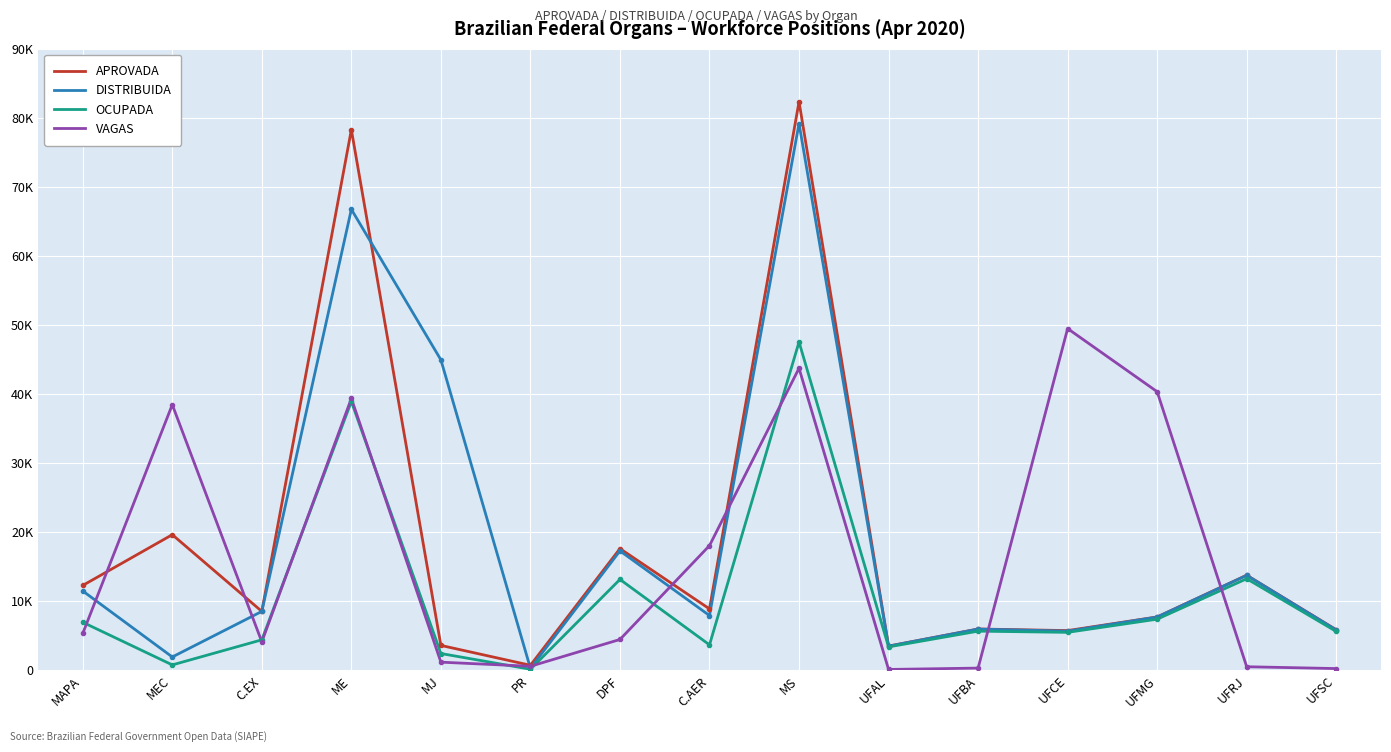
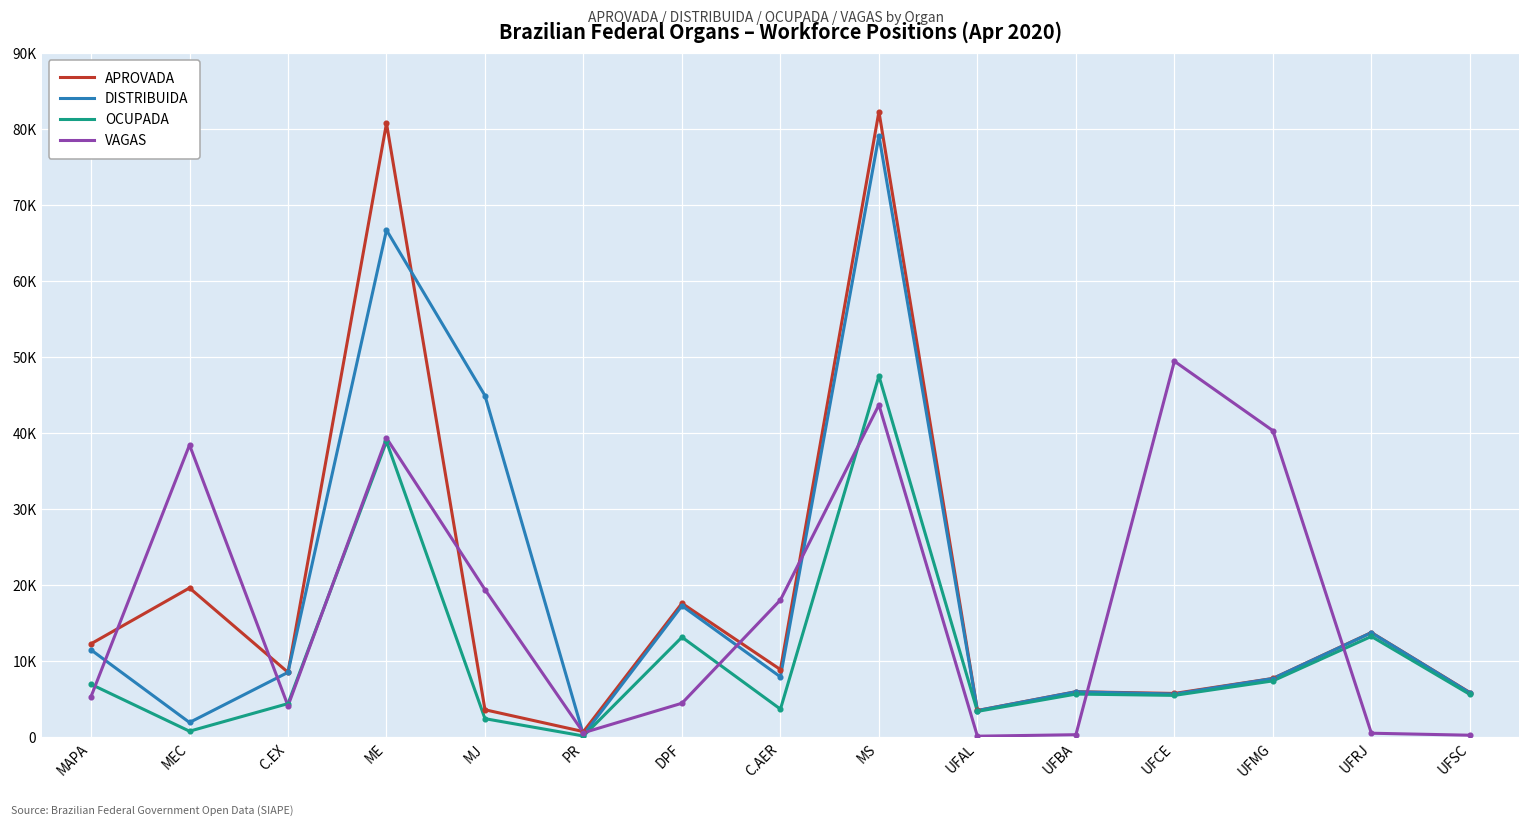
  {
    "APROVADA": {
      "MAPA": 12000,
      "MEC": 20000,
-     "ME": 78000,
+     "ME": 81000,
      "MJ": 4000,
      "C.AER": 9000,
      "MS": 82000
    },
    "DISTRIBUIDA": {
      "MAPA": 11000,
      "MEC": 2000,
      "ME": 67000,
      "MJ": 45000,
      "C.AER": 8000,
      "MS": 79000
    },
    "OCUPADA": {
      "MAPA": 7000,
      "MEC": 1000,
      "ME": 39000,
      "MJ": 2000,
      "DPF": 13000,
      "C.AER": 4000,
      "MS": 48000,
      "UFRJ": 13000
    },
    "VAGAS": {
      "MAPA": 5000,
      "MEC": 38000,
      "ME": 39000,
-     "MJ": 1000,
+     "MJ": 19000,
      "DPF": 4000,
      "C.AER": 18000,
      "MS": 44000,
      "UFAL": 0,
      "UFBA": 0,
      "UFCE": 49000,
      "UFMG": 40000,
      "UFRJ": 1000,
      "UFSC": 0
    }
  }
